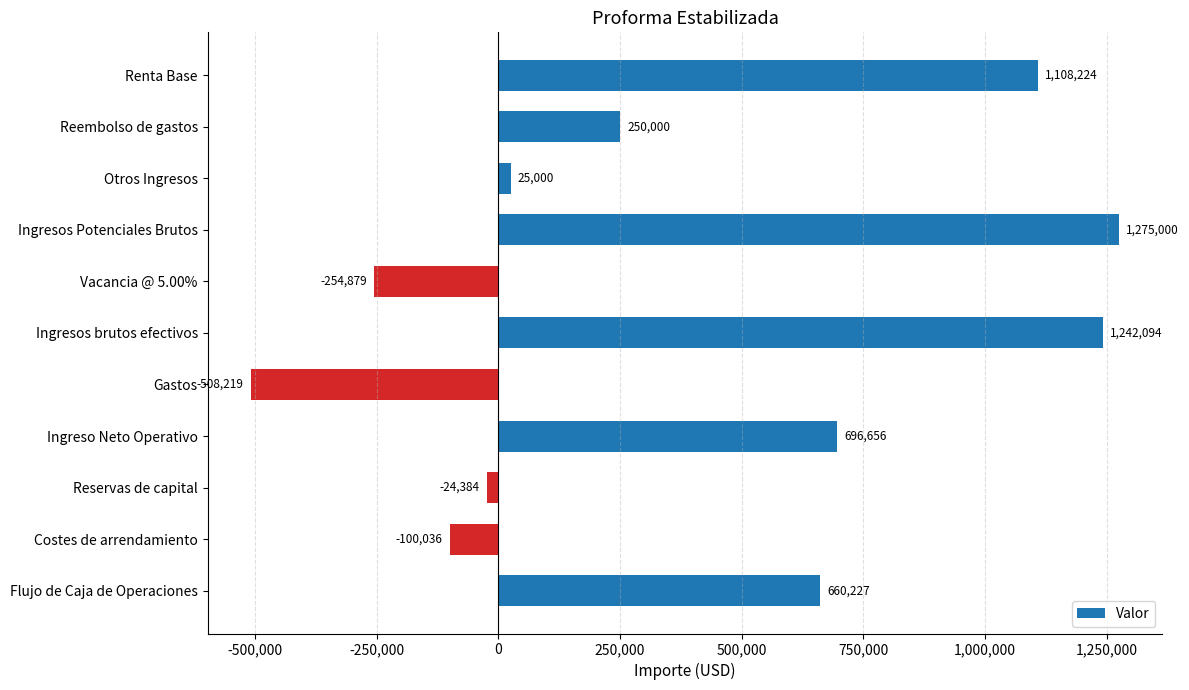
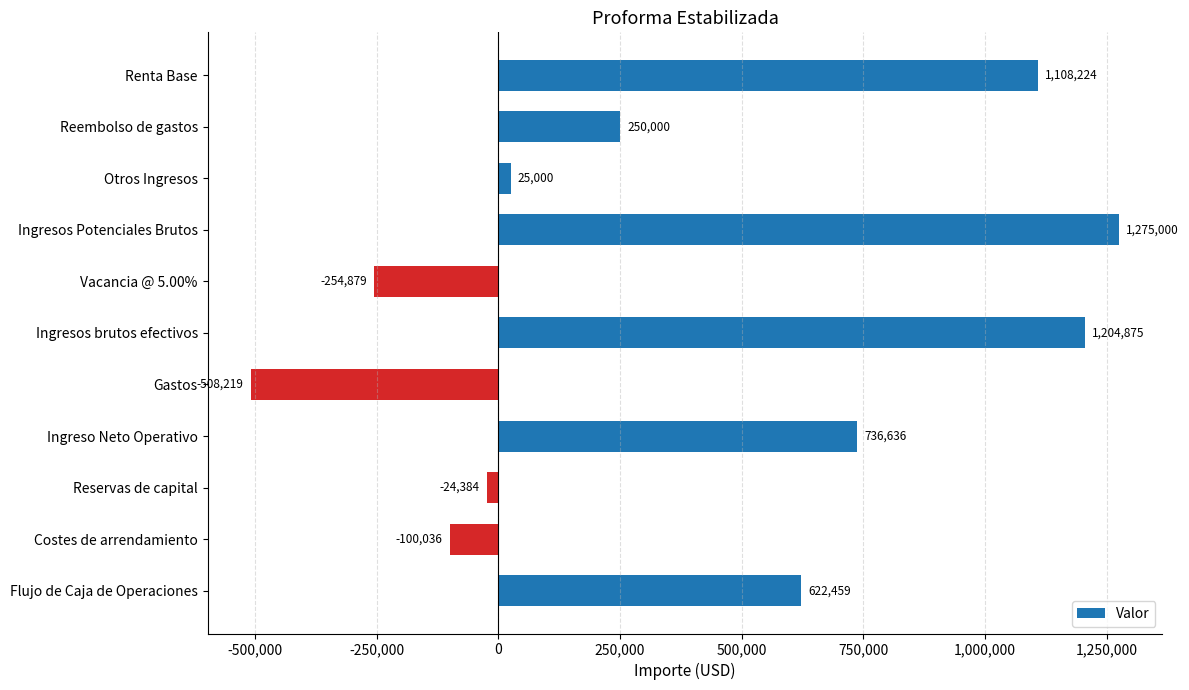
  {
    "Renta Base": "1,108,224",
    "Reembolso de gastos": "250,000",
    "Otros Ingresos": "25,000",
    "Ingresos Potenciales Brutos": "1,275,000",
    "Vacancia @ 5.00%": "-254,879",
-   "Ingresos brutos efectivos": "1,242,094",
+   "Ingresos brutos efectivos": "1,204,875",
    "Gastos": "-508,219",
-   "Ingreso Neto Operativo": "696,656",
+   "Ingreso Neto Operativo": "736,636",
    "Reservas de capital": "-24,384",
    "Costes de arrendamiento": "-100,036",
-   "Flujo de Caja de Operaciones": "660,227"
+   "Flujo de Caja de Operaciones": "622,459"
  }
